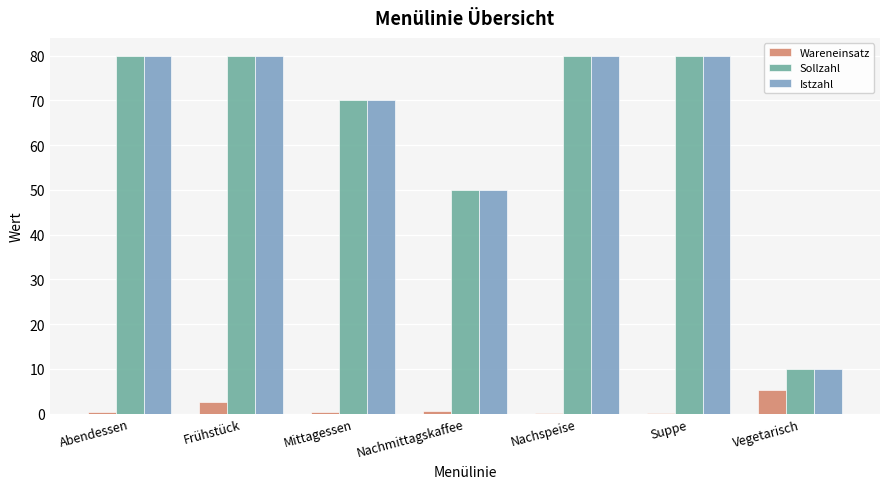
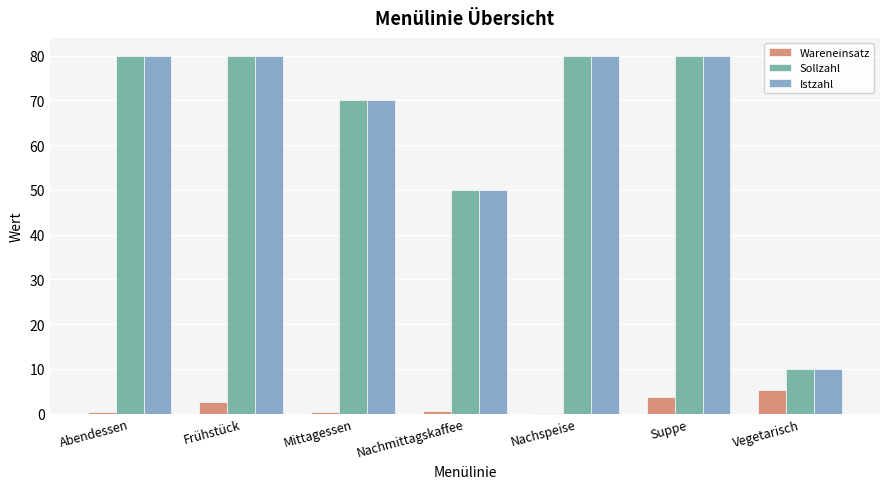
  {
    "Wareneinsatz": {
      "Frühstück": 3,
-     "Suppe": 0,
+     "Suppe": 4,
      "Vegetarisch": 5
    }
  }
